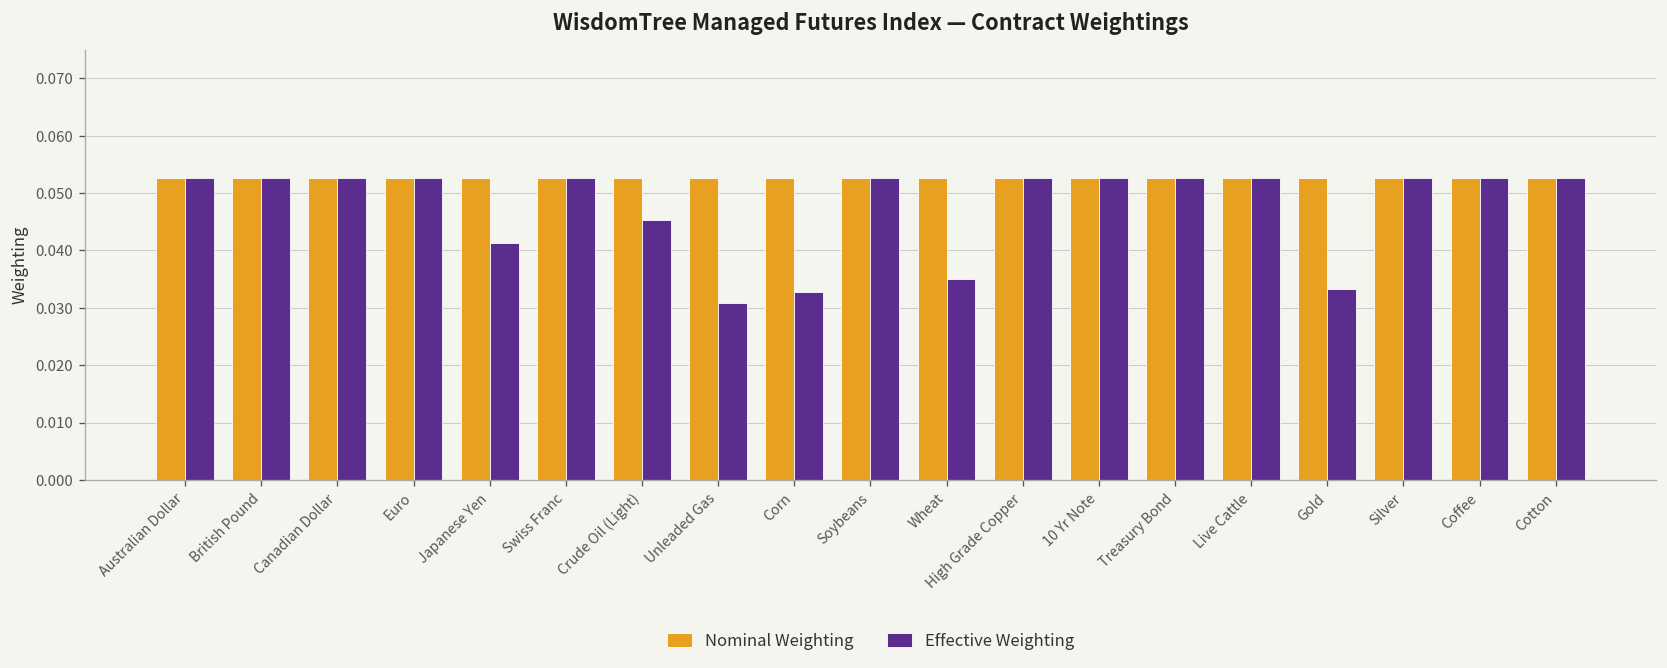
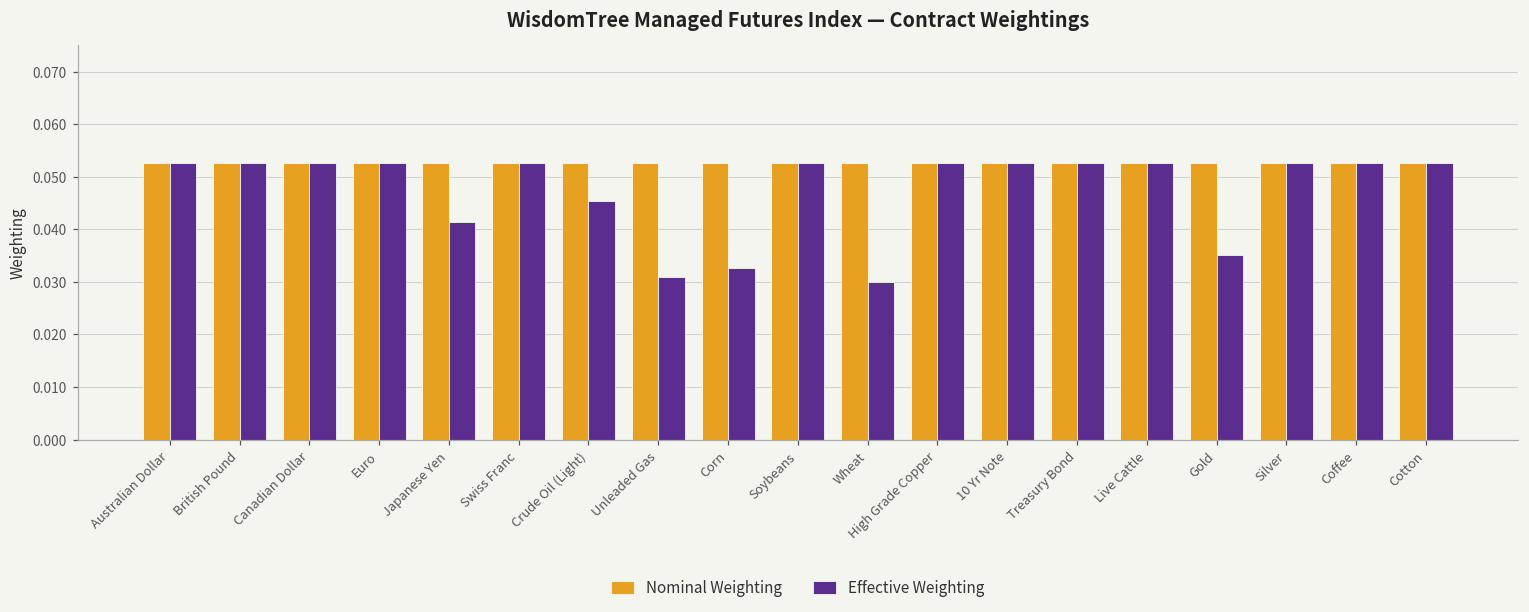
  {
    "Nominal Weighting": {
      "Australian Dollar": 0.053,
      "British Pound": 0.053,
      "Canadian Dollar": 0.053,
      "Euro": 0.053,
      "Japanese Yen": 0.053,
      "Swiss Franc": 0.053,
      "Crude Oil (Light)": 0.053,
      "Unleaded Gas": 0.053,
      "Corn": 0.053,
      "Soybeans": 0.053,
      "Wheat": 0.053,
      "High Grade Copper": 0.053,
      "10 Yr Note": 0.053,
      "Treasury Bond": 0.053,
      "Live Cattle": 0.053,
      "Gold": 0.053,
      "Silver": 0.053,
      "Coffee": 0.053,
      "Cotton": 0.053
    },
    "Effective Weighting": {
      "Australian Dollar": 0.053,
      "British Pound": 0.053,
      "Canadian Dollar": 0.053,
      "Euro": 0.053,
      "Japanese Yen": 0.041,
      "Swiss Franc": 0.053,
      "Crude Oil (Light)": 0.045,
      "Unleaded Gas": 0.031,
      "Corn": 0.033,
      "Soybeans": 0.053,
-     "Wheat": 0.035,
+     "Wheat": 0.030,
      "High Grade Copper": 0.053,
      "10 Yr Note": 0.053,
      "Treasury Bond": 0.053,
      "Live Cattle": 0.053,
-     "Gold": 0.033,
+     "Gold": 0.035,
      "Silver": 0.053,
      "Coffee": 0.053,
      "Cotton": 0.053
    }
  }
